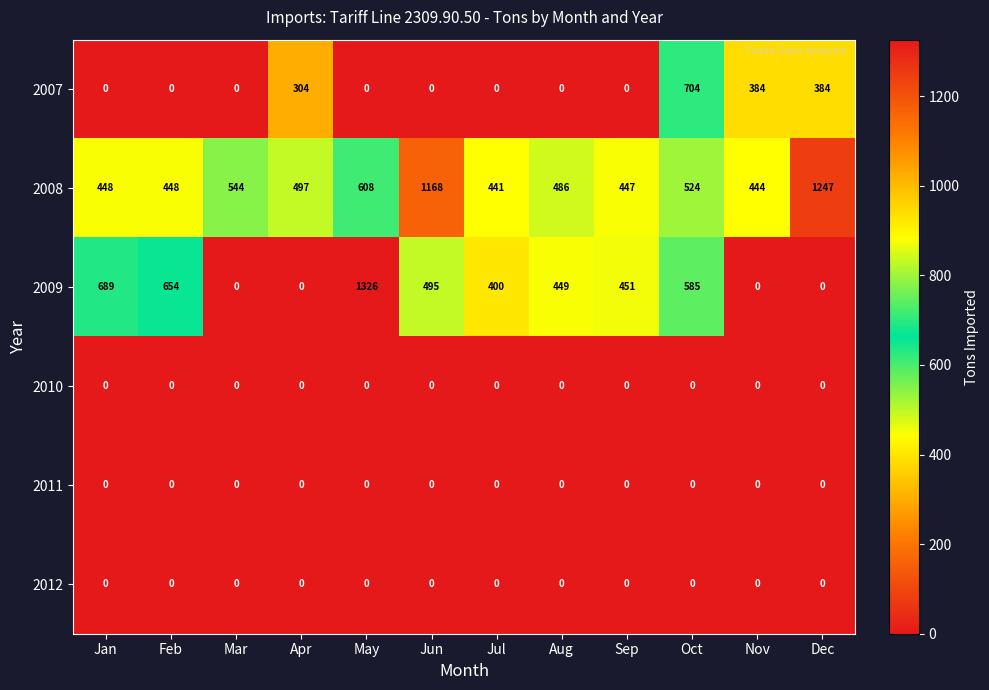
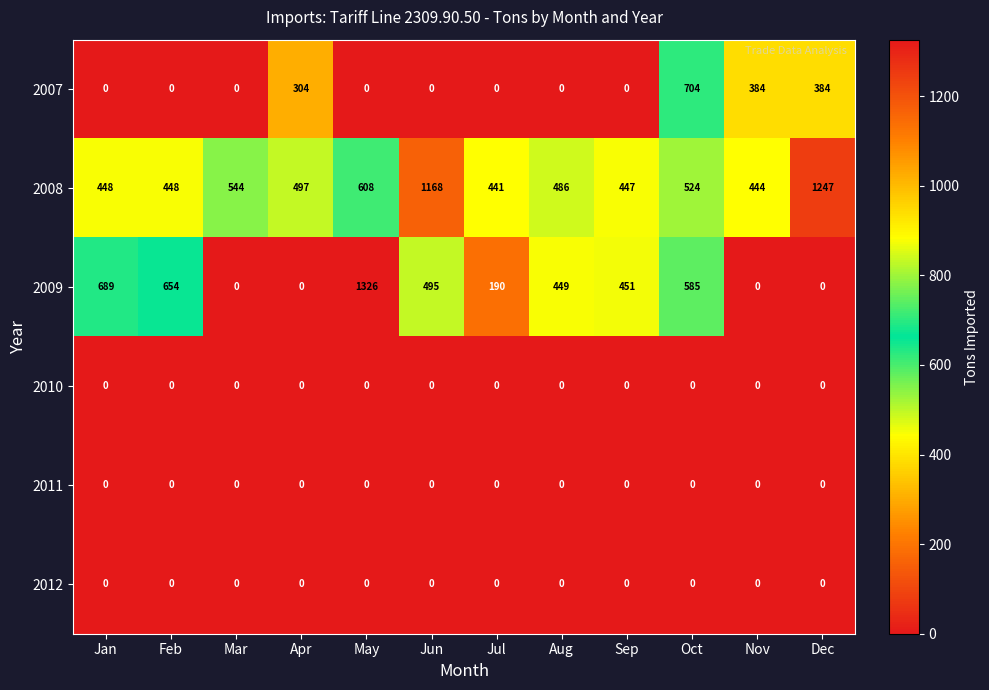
  {
    "2007": {
      "Jan": 0,
      "Feb": 0,
      "Mar": 0,
      "Apr": 304,
      "May": 0,
      "Jun": 0,
      "Jul": 0,
      "Aug": 0,
      "Sep": 0,
      "Oct": 704,
      "Nov": 384
    },
    "2008": {
      "Jan": 448,
      "Feb": 448,
      "Mar": 544,
      "Apr": 497,
      "May": 608,
      "Jun": 1168,
      "Jul": 441,
      "Aug": 486,
      "Sep": 447,
      "Oct": 524,
      "Nov": 444,
      "Dec": 1247
    },
    "2009": {
      "Jan": 689,
      "Feb": 654,
      "Mar": 0,
      "Apr": 0,
      "May": 1326,
      "Jun": 495,
-     "Jul": 400,
+     "Jul": 190,
      "Aug": 449,
      "Sep": 451,
      "Oct": 585,
      "Nov": 0,
      "Dec": 0
    },
    "2010": {
      "Jan": 0,
      "Feb": 0,
      "Mar": 0,
      "Apr": 0,
      "May": 0,
      "Jun": 0,
      "Jul": 0,
      "Aug": 0,
      "Sep": 0,
      "Oct": 0,
      "Nov": 0,
      "Dec": 0
    },
    "2011": {
      "Jan": 0,
      "Feb": 0,
      "Mar": 0,
      "Apr": 0,
      "May": 0,
      "Jun": 0,
      "Jul": 0,
      "Aug": 0,
      "Sep": 0,
      "Oct": 0,
      "Nov": 0,
      "Dec": 0
    },
    "2012": {
      "Jan": 0,
      "Feb": 0,
      "Mar": 0,
      "Apr": 0,
      "May": 0,
      "Jun": 0,
      "Jul": 0,
      "Aug": 0,
      "Sep": 0,
      "Oct": 0,
      "Nov": 0,
      "Dec": 0
    }
  }
